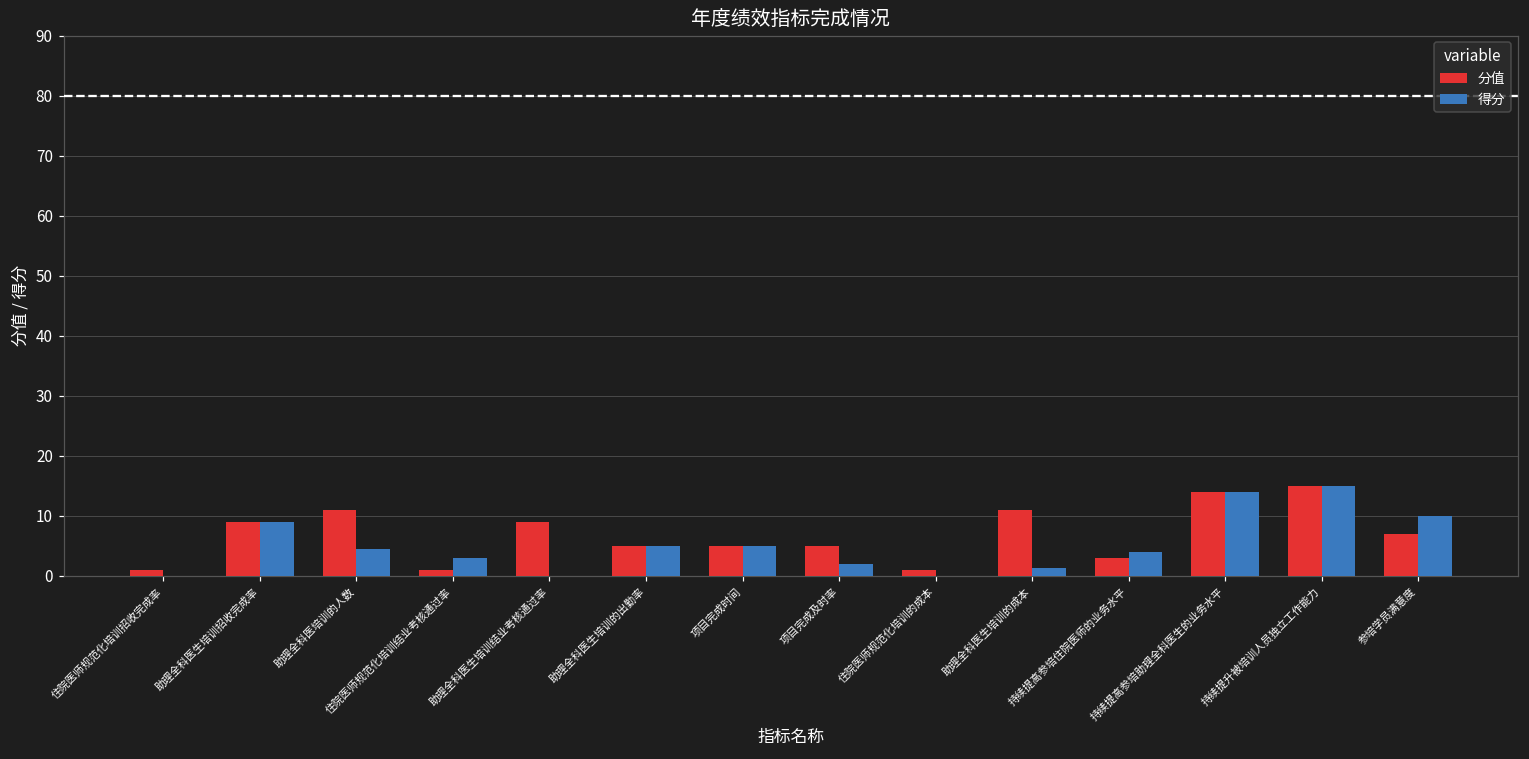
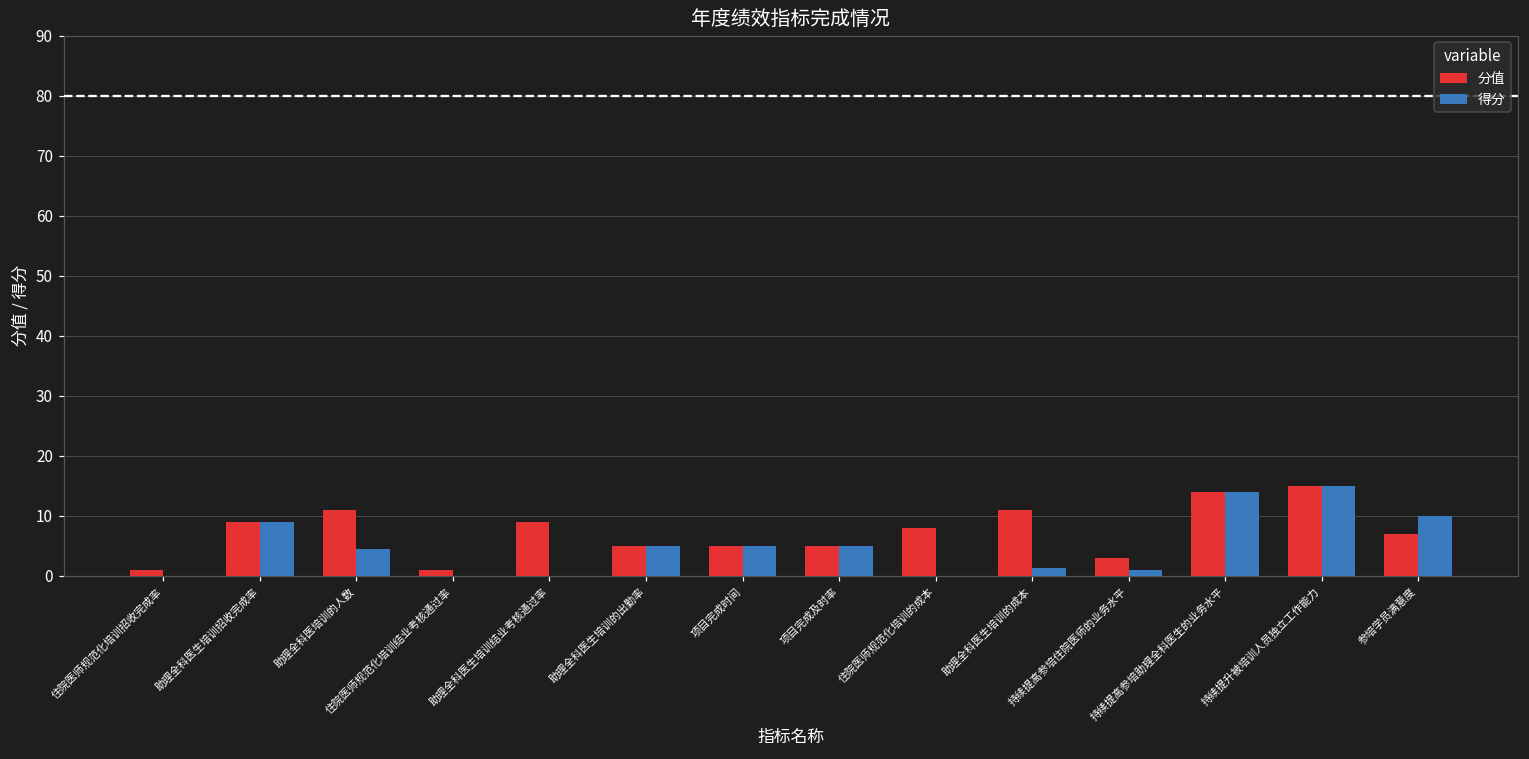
  {
    "分值": {
      "住院医师规范化培训招收完成率": 1,
      "助理全科医生培训招收完成率": 9,
      "助理全科医培训的人数": 11,
      "住院医师规范化培训结业考核通过率": 1,
      "助理全科医生培训结业考核通过率": 9,
      "助理全科医生培训的出勤率": 5,
      "项目完成时间": 5,
      "项目完成及时率": 5,
-     "住院医师规范化培训的成本": 1,
+     "住院医师规范化培训的成本": 8,
      "助理全科医生培训的成本": 11,
      "持续提高参培住院医师的业务水平": 3,
      "持续提高参培助理全科医生的业务水平": 14,
      "持续提升被培训人员独立工作能力": 15,
      "参培学员满意度": 7
    },
    "得分": {
      "住院医师规范化培训招收完成率": 0,
      "助理全科医生培训招收完成率": 9,
      "助理全科医培训的人数": 5,
-     "住院医师规范化培训结业考核通过率": 3,
+     "住院医师规范化培训结业考核通过率": 0,
      "助理全科医生培训结业考核通过率": 0,
      "助理全科医生培训的出勤率": 5,
      "项目完成时间": 5,
-     "项目完成及时率": 2,
+     "项目完成及时率": 5,
      "住院医师规范化培训的成本": 0,
      "助理全科医生培训的成本": 1,
-     "持续提高参培住院医师的业务水平": 4,
+     "持续提高参培住院医师的业务水平": 1,
      "持续提高参培助理全科医生的业务水平": 14,
      "持续提升被培训人员独立工作能力": 15,
      "参培学员满意度": 10
    }
  }
